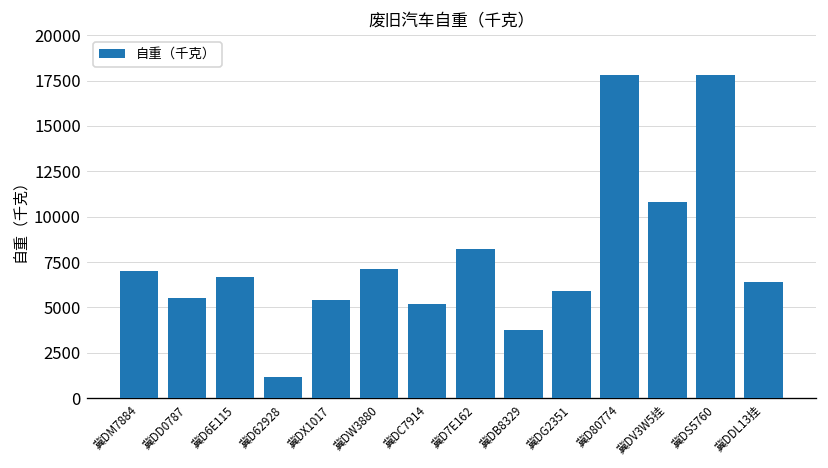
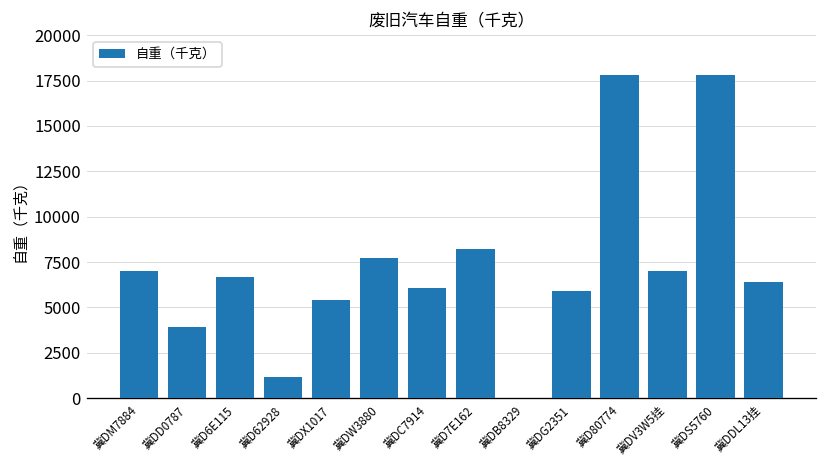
  {
    "冀DM7884": 7000,
-   "冀DD0787": 5500,
+   "冀DD0787": 3900,
    "冀D6E115": 6700,
    "冀D62928": 1200,
    "冀DX1017": 5400,
-   "冀DW3880": 7100,
-   "冀DC7914": 5200,
+   "冀DW3880": 7700,
+   "冀DC7914": 6000,
    "冀D7E162": 8200,
-   "冀DB8329": 3800,
+   "冀DB8329": 0,
    "冀DG2351": 5900,
    "冀D80774": 17800,
-   "冀DV3W5挂": 10800,
+   "冀DV3W5挂": 7000,
    "冀DS5760": 17800,
    "冀DDL13挂": 6400
  }
